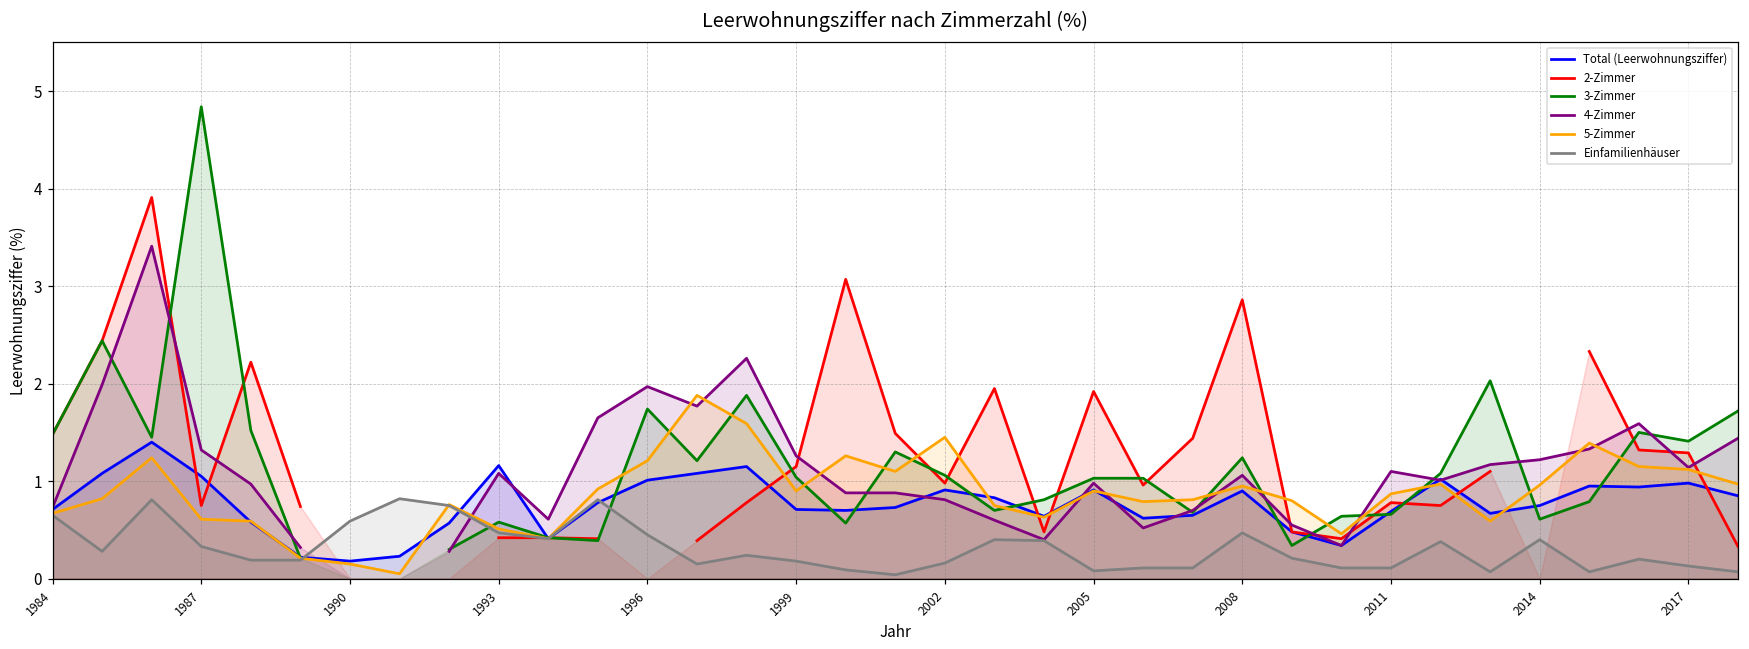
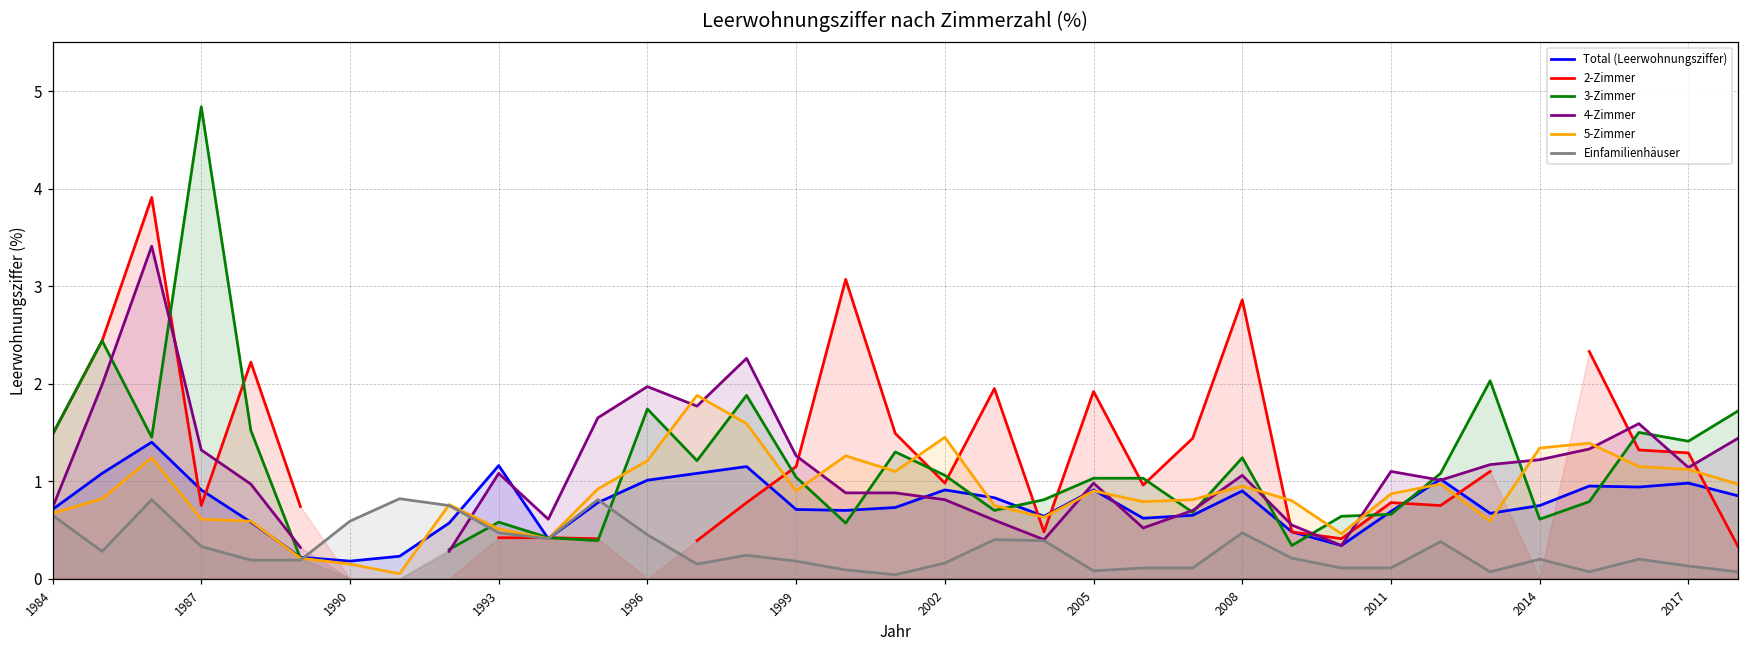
  {
    "Total (Leerwohnungsziffer)": {
-     "1987": 1.1,
+     "1987": 0.9,
      "1990": 0.2,
      "1993": 1.2,
      "1996": 1.0,
      "1999": 0.7,
      "2002": 0.9,
      "2008": 0.9,
      "2011": 0.7,
      "2014": 0.8,
      "2017": 1.0
    },
    "5-Zimmer": {
      "1987": 0.6,
      "1990": 0.2,
      "1993": 0.5,
      "1996": 1.2,
      "1999": 0.9,
      "2002": 1.5,
      "2008": 1.0,
      "2011": 0.9,
-     "2014": 1.0
+     "2014": 1.3
    },
    "Einfamilienhäuser": {
      "1987": 0.3,
      "1990": 0.6,
      "1993": 0.5,
      "1996": 0.5,
      "1999": 0.2,
      "2002": 0.2,
      "2005": 0.1,
      "2008": 0.5,
      "2011": 0.1,
-     "2014": 0.4,
+     "2014": 0.2,
      "2017": 0.1
    }
  }
